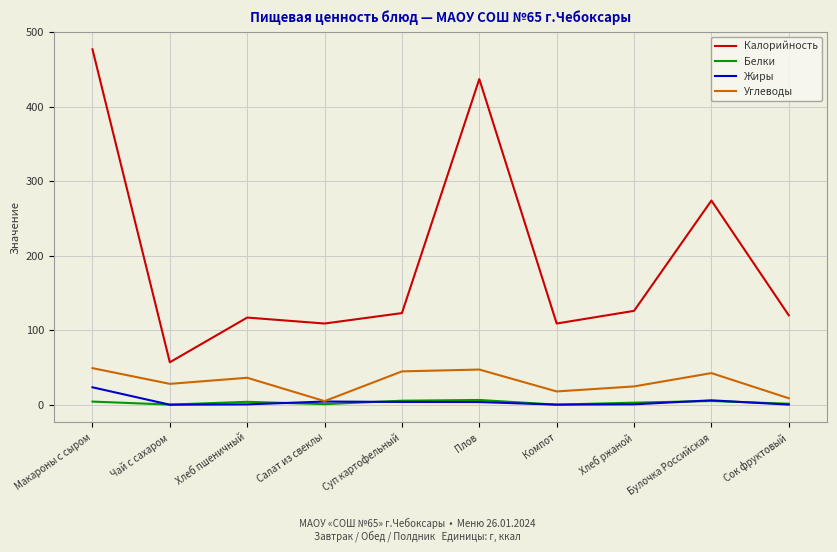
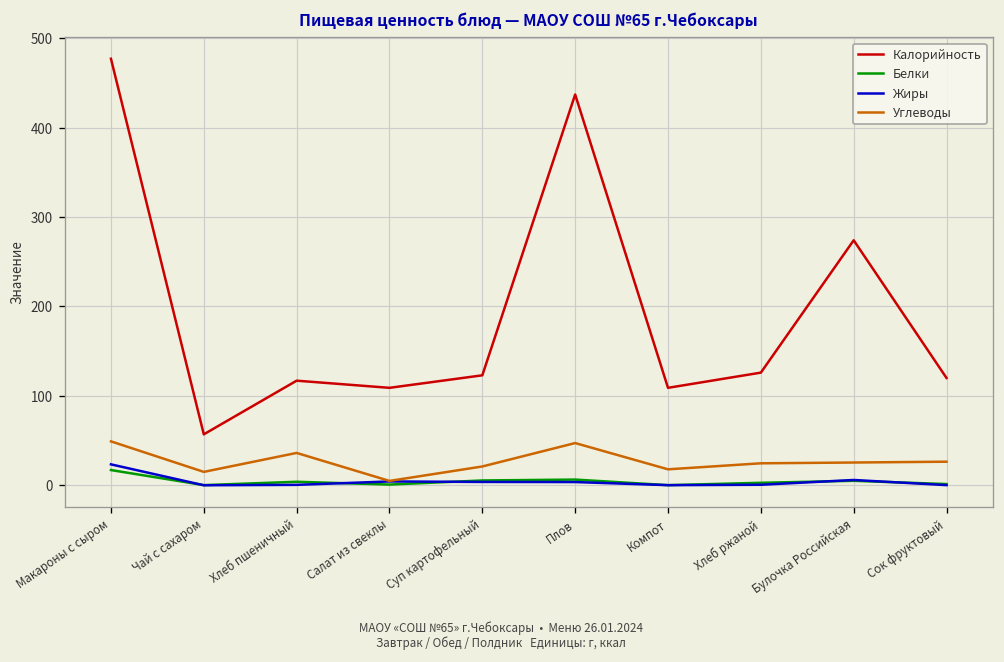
  {
    "Калорийность": {
      "Макароны с сыром": 480,
      "Чай с сахаром": 60,
      "Хлеб пшеничный": 120,
      "Салат из свеклы": 110,
      "Суп картофельный": 120,
      "Плов": 440,
      "Компот": 110,
      "Хлеб ржаной": 130,
      "Булочка Российская": 270,
      "Сок фруктовый": 120
    },
    "Белки": {
-     "Макароны с сыром": 0,
+     "Макароны с сыром": 20,
      "Хлеб пшеничный": 0,
      "Салат из свеклы": 0
    },
    "Жиры": {
      "Макароны с сыром": 20,
      "Хлеб пшеничный": 0
    },
    "Углеводы": {
      "Макароны с сыром": 50,
-     "Чай с сахаром": 30,
+     "Чай с сахаром": 20,
      "Хлеб пшеничный": 40,
-     "Суп картофельный": 40,
+     "Суп картофельный": 20,
      "Плов": 50,
      "Компот": 20,
      "Хлеб ржаной": 20,
-     "Булочка Российская": 40,
-     "Сок фруктовый": 10
+     "Булочка Российская": 30,
+     "Сок фруктовый": 30
    }
  }
